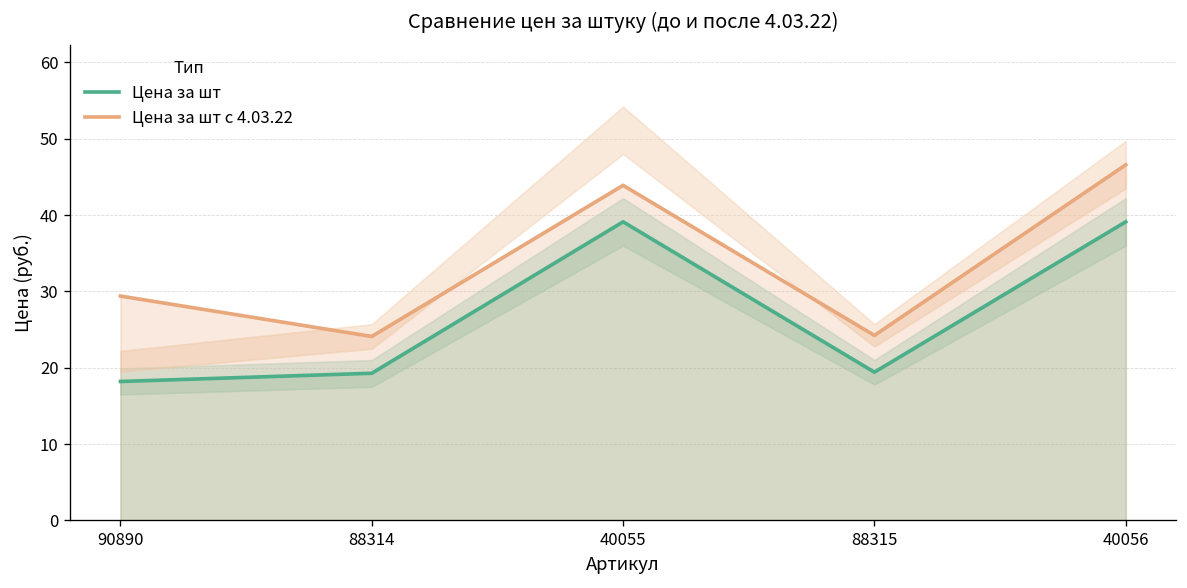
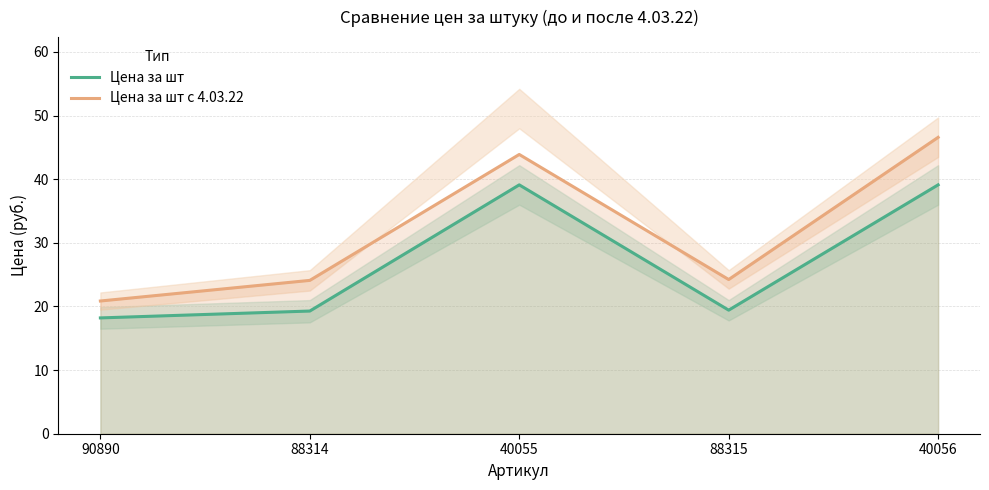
  {
    "Цена за шт": {
      "90890": 18,
      "88314": 19,
      "40055": 39,
      "88315": 19,
      "40056": 39
    },
    "Цена за шт с 4.03.22": {
-     "90890": 29,
+     "90890": 21,
      "88314": 24,
      "40055": 44,
      "88315": 24,
      "40056": 47
    }
  }
